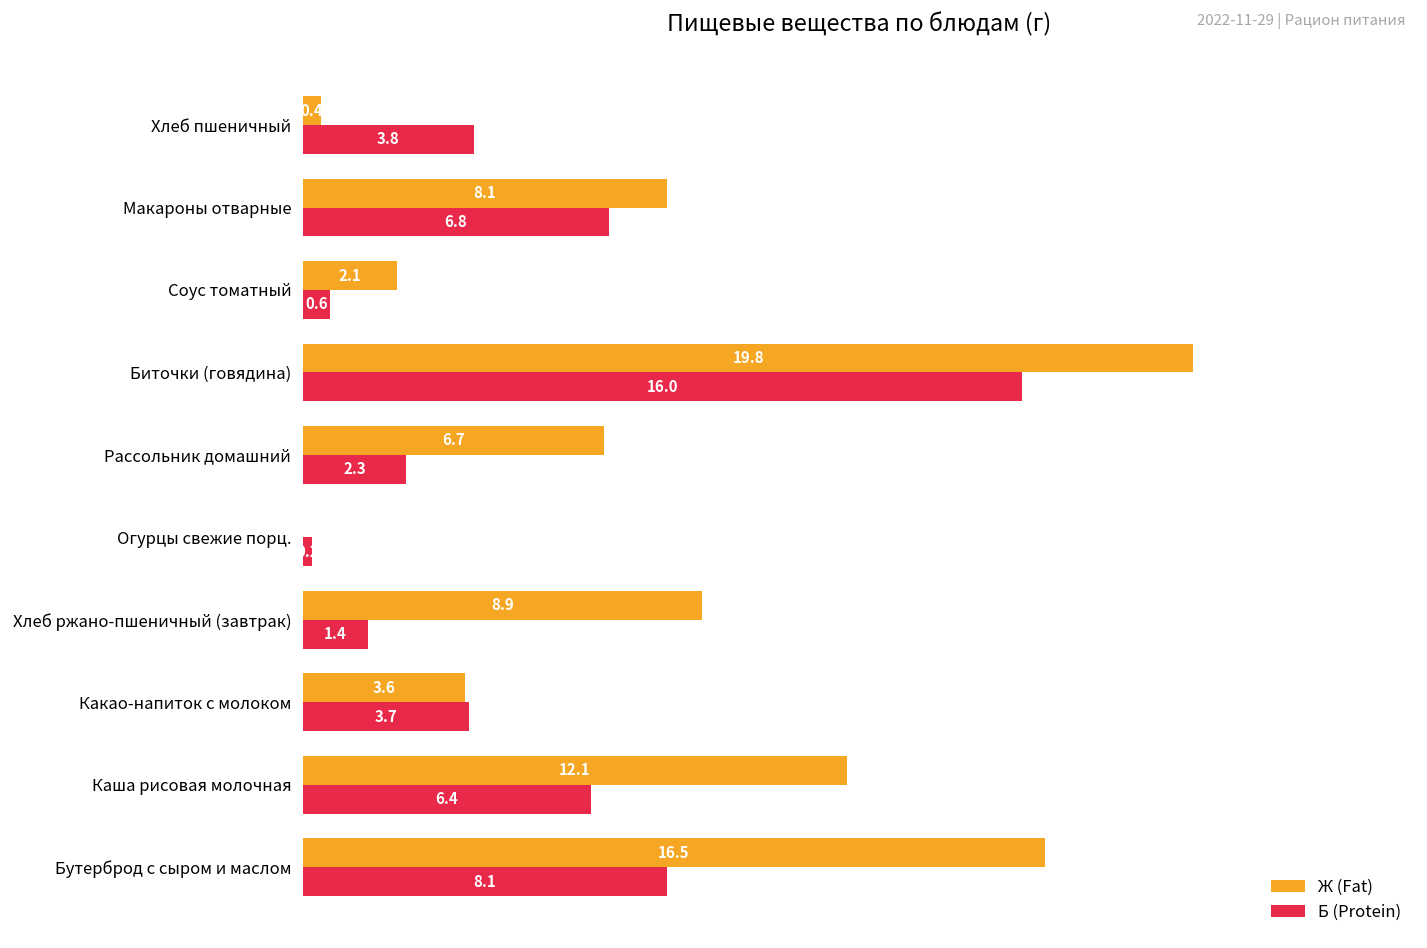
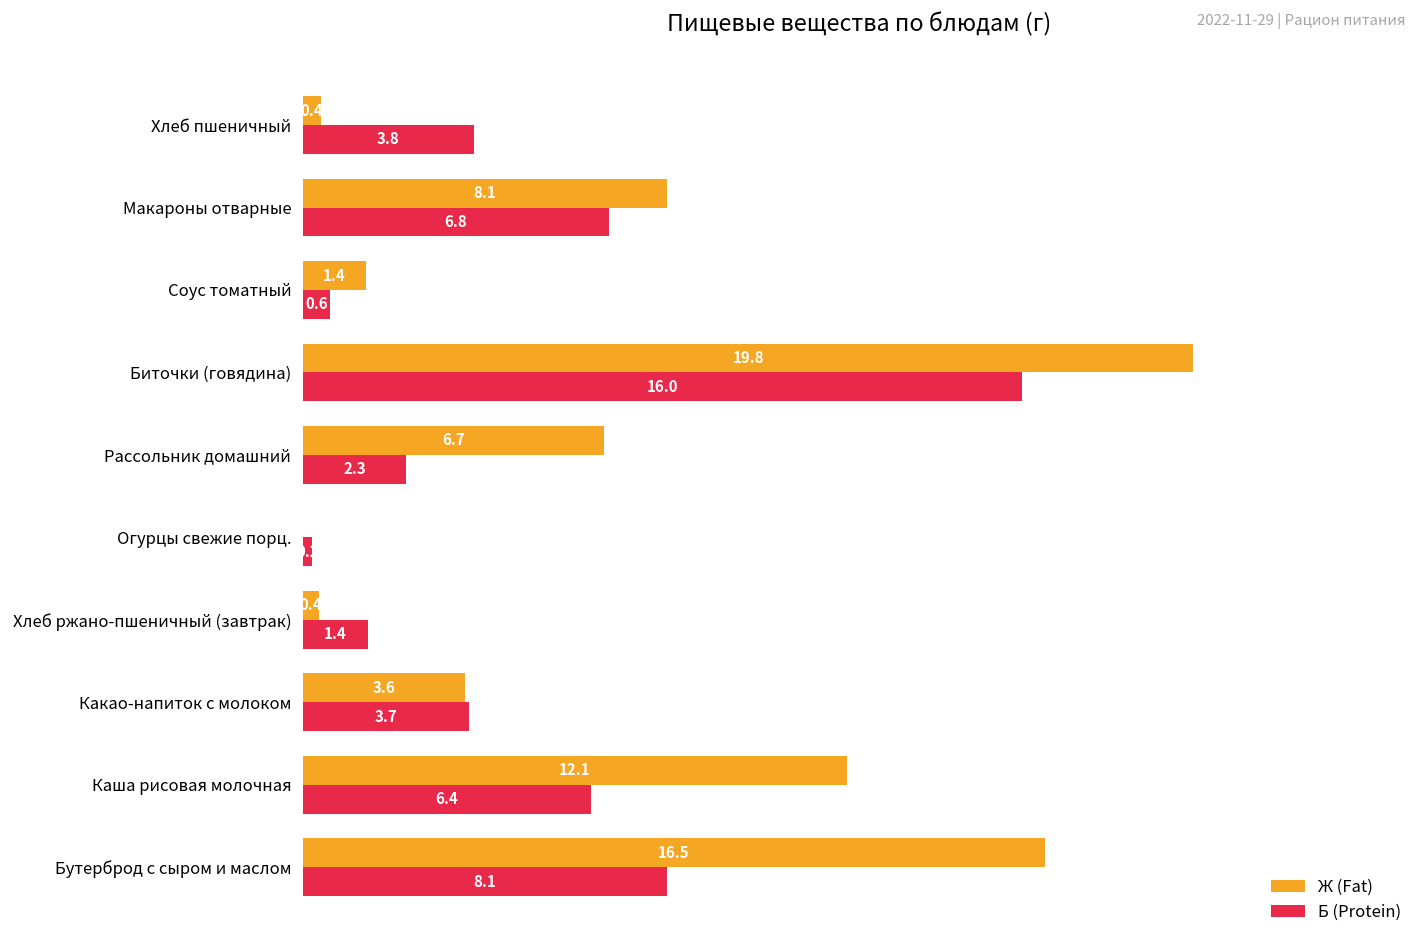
  {
    "Ж (Fat)": {
      "Хлеб пшеничный": 0.4,
      "Макароны отварные": 8.1,
-     "Соус томатный": 2.1,
+     "Соус томатный": 1.4,
      "Биточки (говядина)": 19.8,
      "Рассольник домашний": 6.7,
-     "Хлеб ржано-пшеничный (завтрак)": 8.9,
+     "Хлеб ржано-пшеничный (завтрак)": 0.4,
      "Какао-напиток с молоком": 3.6,
      "Каша рисовая молочная": 12.1,
      "Бутерброд с сыром и маслом": 16.5
    },
    "Б (Protein)": {
      "Хлеб пшеничный": 3.8,
      "Макароны отварные": 6.8,
      "Соус томатный": 0.6,
      "Биточки (говядина)": 16.0,
      "Рассольник домашний": 2.3,
      "Хлеб ржано-пшеничный (завтрак)": 1.4,
      "Какао-напиток с молоком": 3.7,
      "Каша рисовая молочная": 6.4,
      "Бутерброд с сыром и маслом": 8.1
    }
  }
